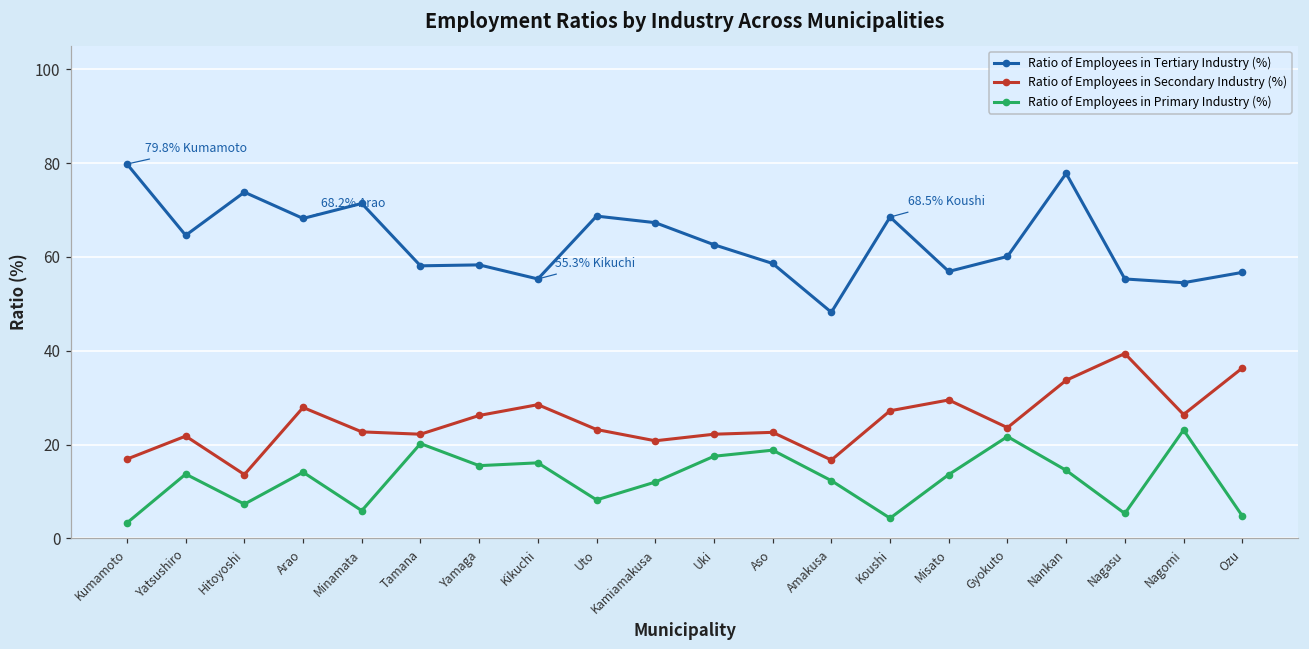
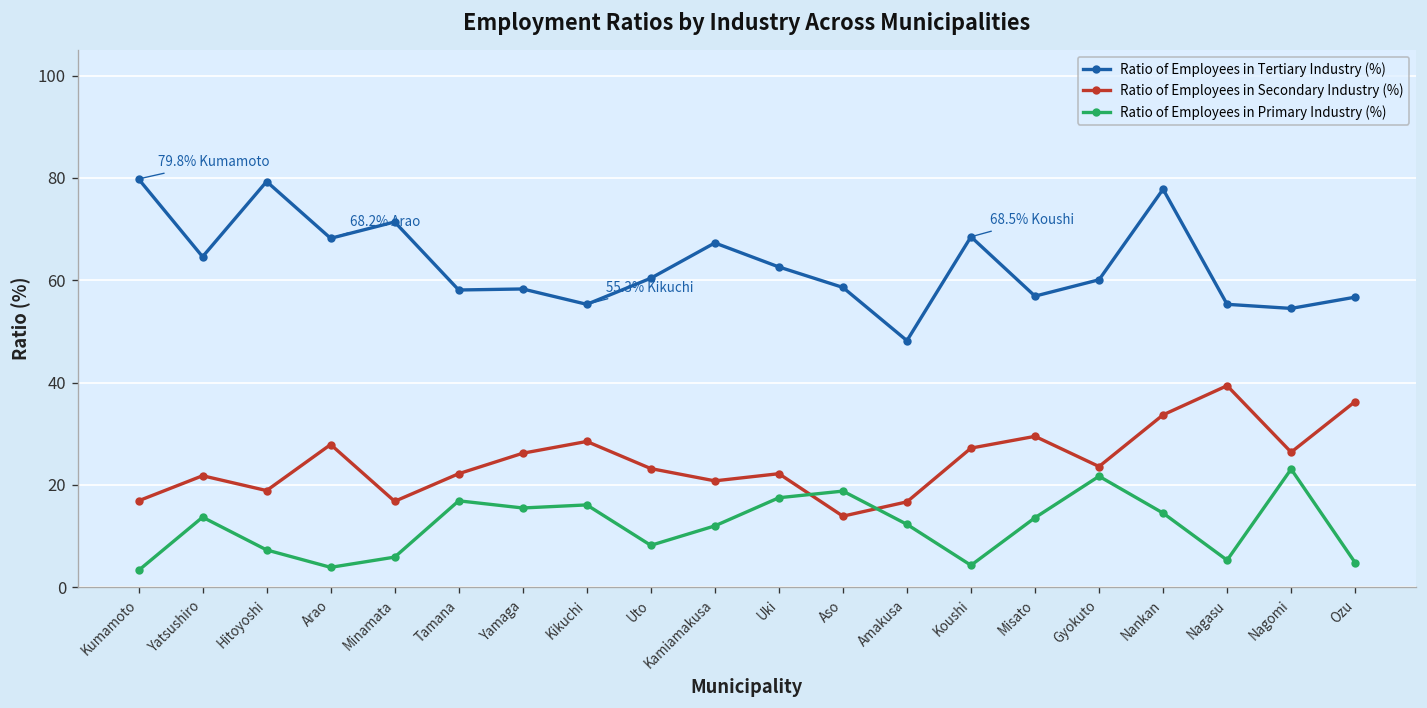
  {
    "Ratio of Employees in Tertiary Industry (%)": {
      "Yatsushiro": 65,
-     "Hitoyoshi": 74,
+     "Hitoyoshi": 79,
      "Tamana": 58,
      "Yamaga": 58,
-     "Uto": 69,
+     "Uto": 60,
      "Kamiamakusa": 67,
      "Uki": 63,
      "Aso": 59,
      "Amakusa": 48,
      "Misato": 57,
      "Gyokuto": 60,
      "Nankan": 78,
      "Nagasu": 55,
      "Nagomi": 55,
      "Ozu": 57
    },
    "Ratio of Employees in Secondary Industry (%)": {
      "Kumamoto": 17,
      "Yatsushiro": 22,
-     "Hitoyoshi": 14,
+     "Hitoyoshi": 19,
      "Arao": 28,
-     "Minamata": 23,
+     "Minamata": 17,
      "Tamana": 22,
      "Yamaga": 26,
      "Kikuchi": 29,
      "Uto": 23,
      "Kamiamakusa": 21,
      "Uki": 22,
-     "Aso": 23,
+     "Aso": 14,
      "Amakusa": 17,
      "Koushi": 27,
      "Misato": 30,
      "Gyokuto": 24,
      "Nankan": 34,
      "Nagasu": 39,
      "Nagomi": 26,
      "Ozu": 36
    },
    "Ratio of Employees in Primary Industry (%)": {
      "Kumamoto": 3,
      "Yatsushiro": 14,
      "Hitoyoshi": 7,
-     "Arao": 14,
+     "Arao": 4,
      "Minamata": 6,
-     "Tamana": 20,
+     "Tamana": 17,
      "Yamaga": 16,
      "Kikuchi": 16,
      "Uto": 8,
      "Kamiamakusa": 12,
      "Uki": 18,
      "Aso": 19,
      "Amakusa": 12,
      "Koushi": 4,
      "Misato": 14,
      "Gyokuto": 22,
      "Nankan": 15,
      "Nagasu": 5,
      "Nagomi": 23,
      "Ozu": 5
    }
  }
